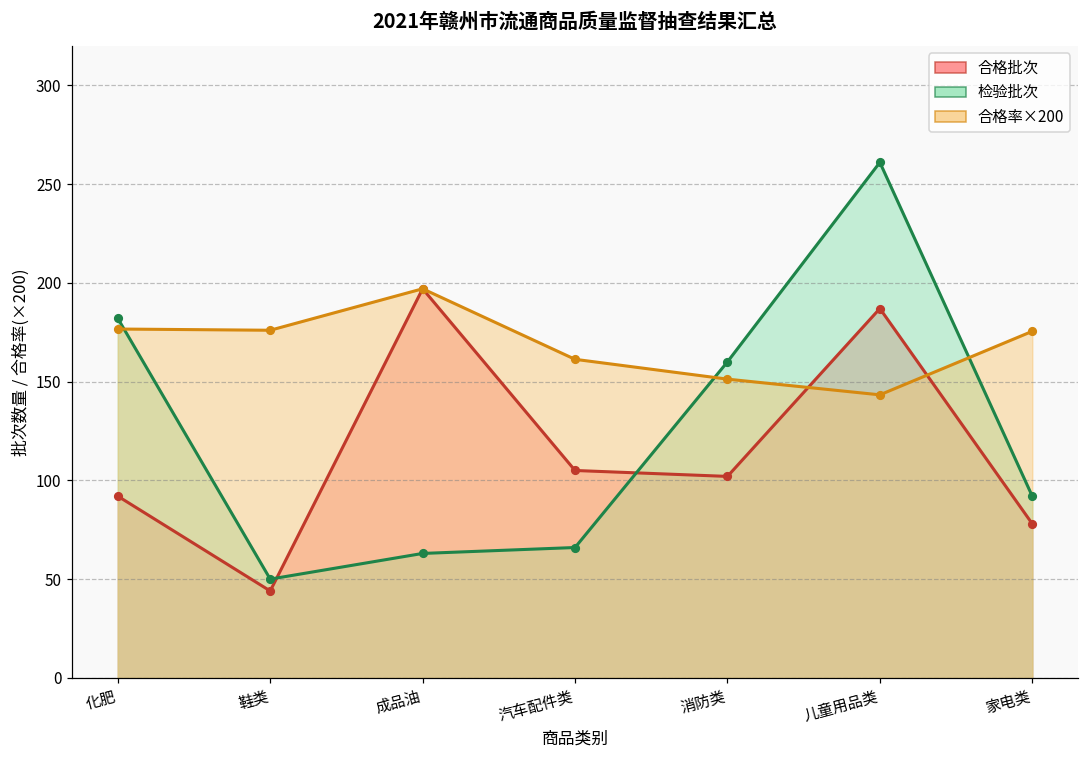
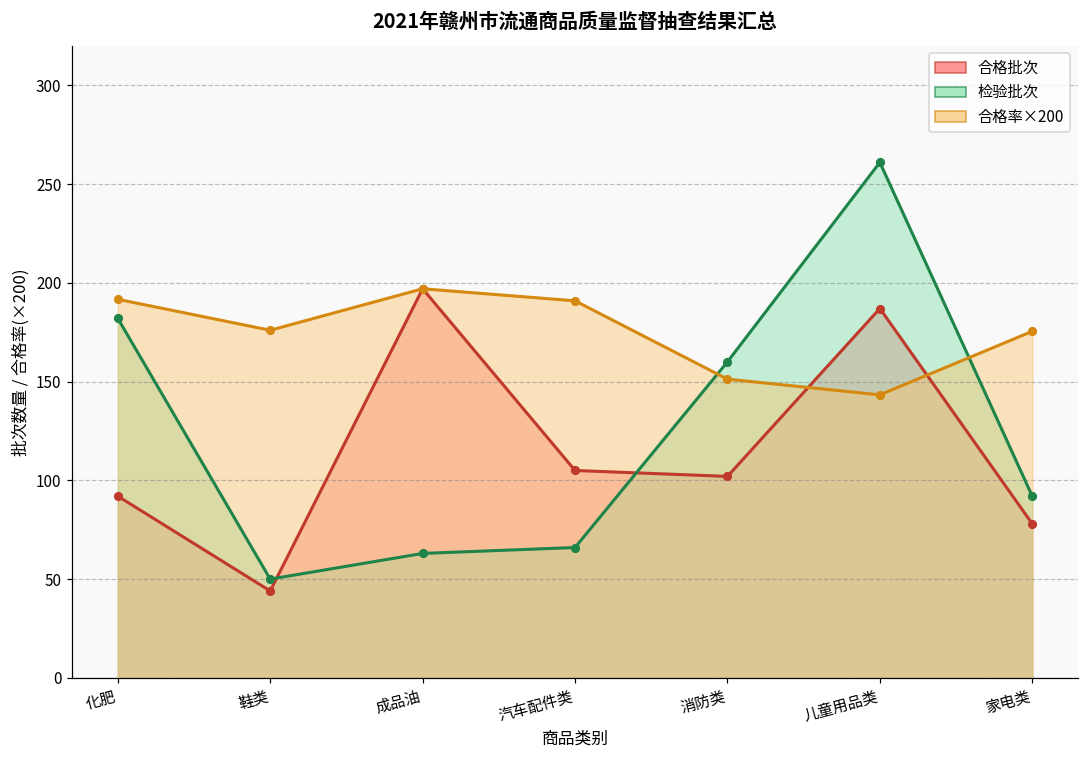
  {
    "合格批次": {
      "化肥": 92,
      "鞋类": 44,
      "汽车配件类": 105,
      "消防类": 102,
      "儿童用品类": 187,
      "家电类": 78
    },
    "检验批次": {
      "化肥": 182,
      "鞋类": 50,
      "成品油": 63,
      "汽车配件类": 66,
      "消防类": 160,
      "儿童用品类": 261,
      "家电类": 92
    },
    "合格率×200": {
-     "化肥": 177,
+     "化肥": 192,
      "鞋类": 176,
-     "汽车配件类": 161,
+     "汽车配件类": 191,
      "消防类": 151,
      "儿童用品类": 143,
      "家电类": 175
    }
  }
